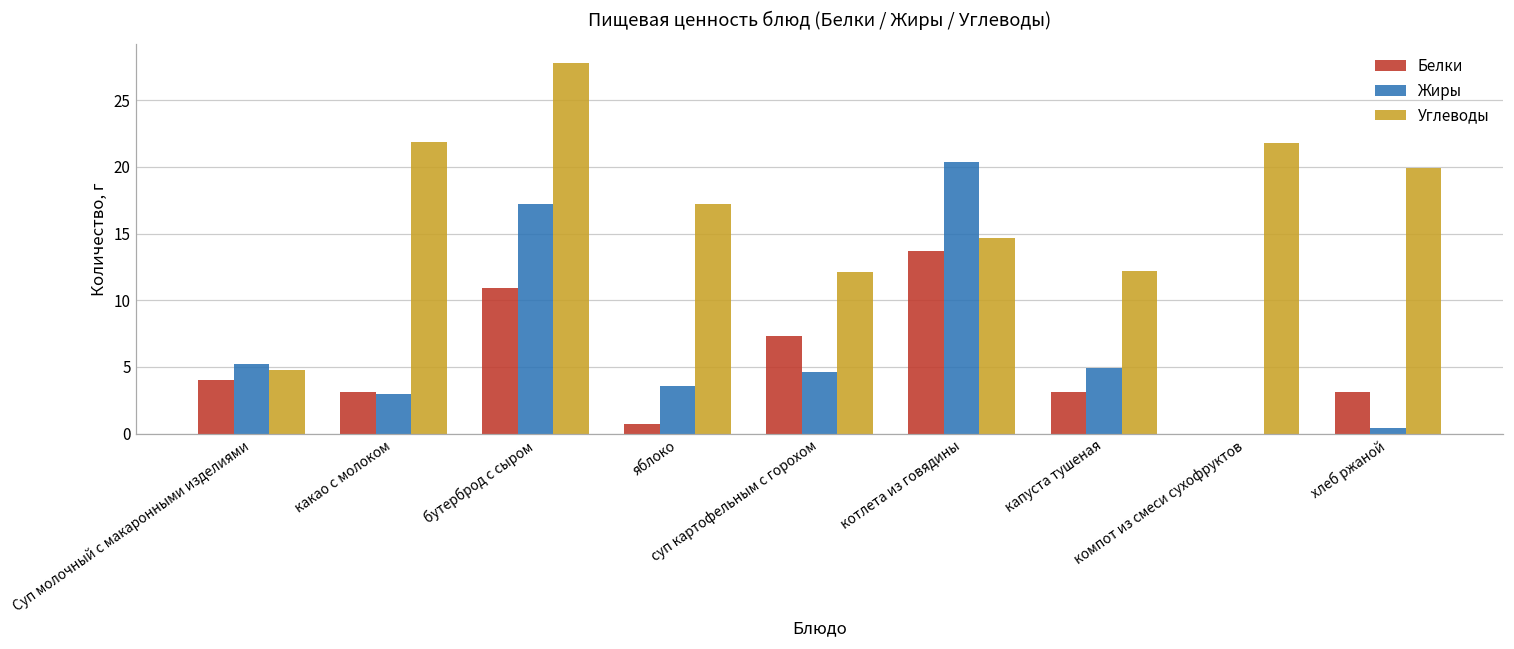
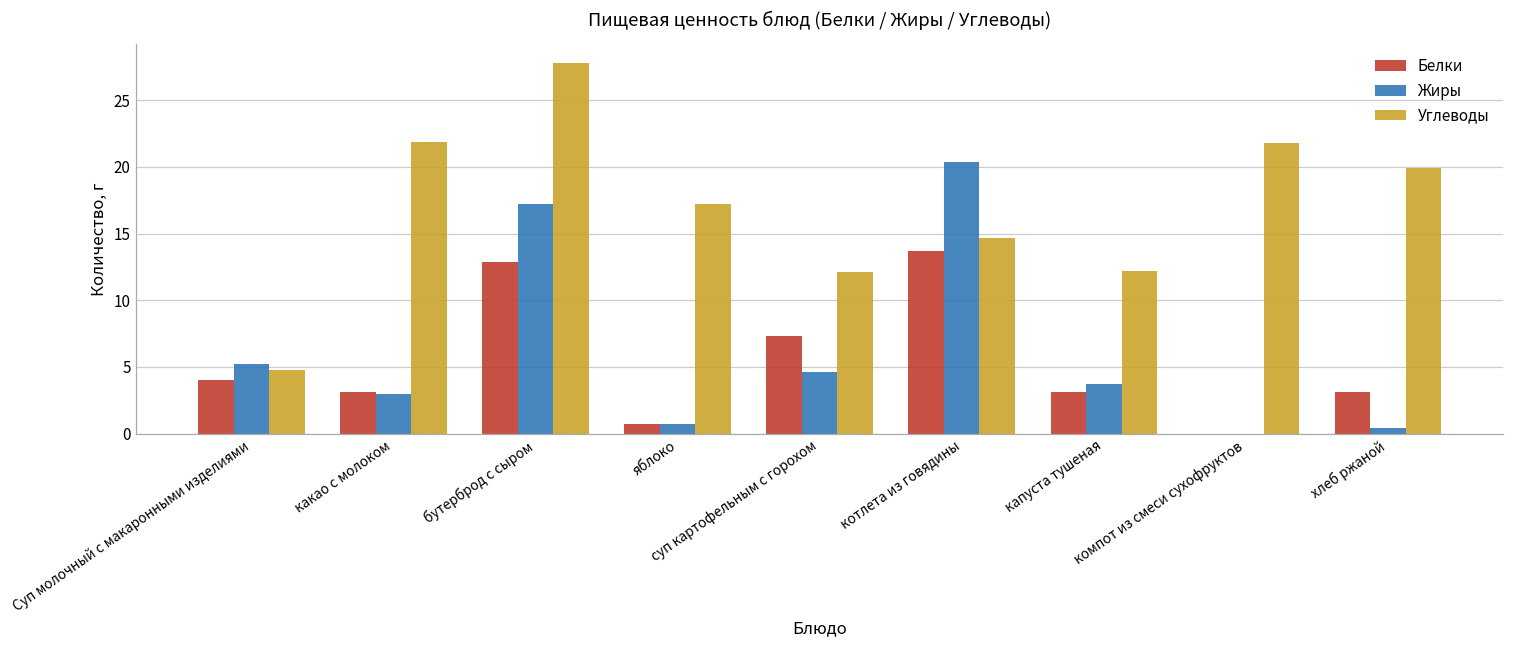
  {
    "Белки": {
      "Суп молочный с макаронными изделиями": 4.0,
      "какао с молоком": 3.1,
-     "бутерброд с сыром": 10.9,
+     "бутерброд с сыром": 12.9,
      "яблоко": 0.7,
      "суп картофельным с горохом": 7.3,
      "котлета из говядины": 13.7,
      "капуста тушеная": 3.1,
      "компот из смеси сухофруктов": 0.0,
      "хлеб ржаной": 3.1
    },
    "Жиры": {
      "Суп молочный с макаронными изделиями": 5.2,
      "какао с молоком": 3.0,
      "бутерброд с сыром": 17.2,
-     "яблоко": 3.6,
+     "яблоко": 0.7,
      "суп картофельным с горохом": 4.6,
      "котлета из говядины": 20.4,
-     "капуста тушеная": 4.9,
+     "капуста тушеная": 3.7,
      "компот из смеси сухофруктов": 0.0,
      "хлеб ржаной": 0.4
    },
    "Углеводы": {
      "Суп молочный с макаронными изделиями": 4.8,
      "какао с молоком": 21.9,
      "бутерброд с сыром": 27.8,
      "яблоко": 17.2,
      "суп картофельным с горохом": 12.1,
      "котлета из говядины": 14.7,
      "капуста тушеная": 12.2,
      "компот из смеси сухофруктов": 21.8,
      "хлеб ржаной": 19.9
    }
  }
